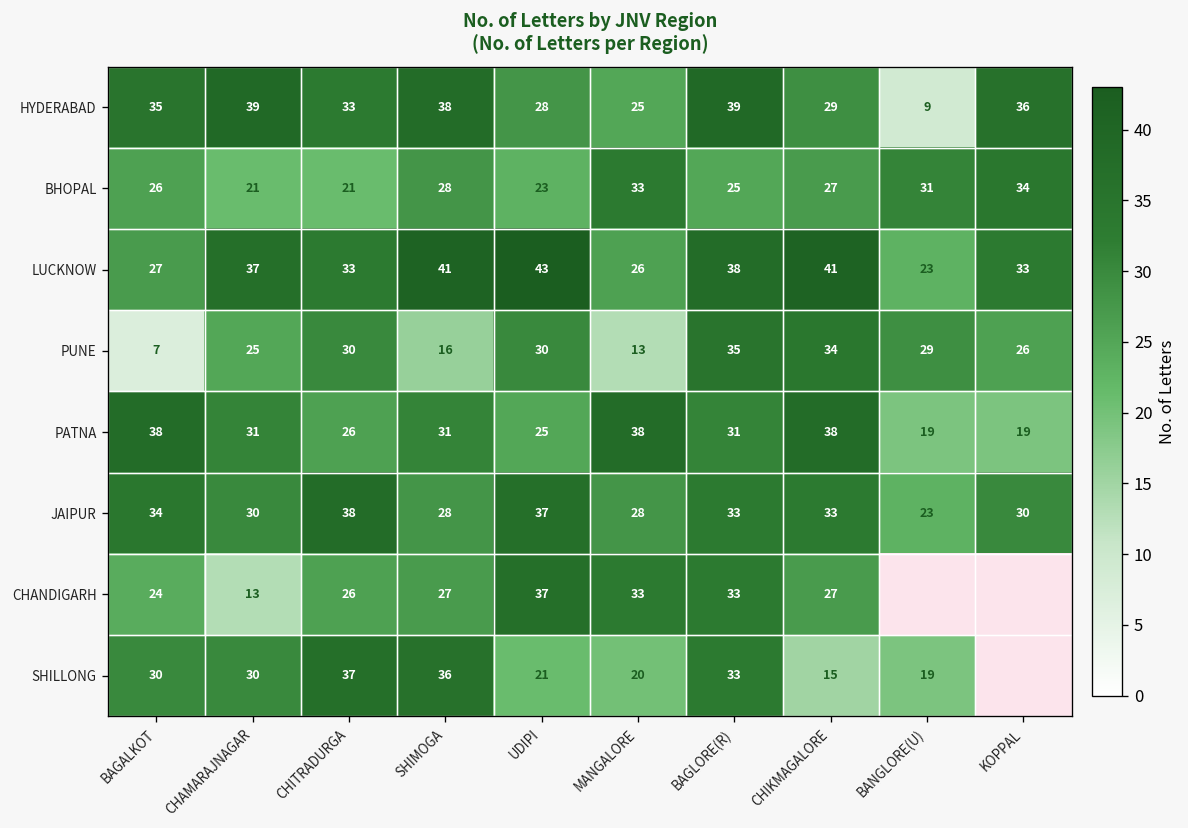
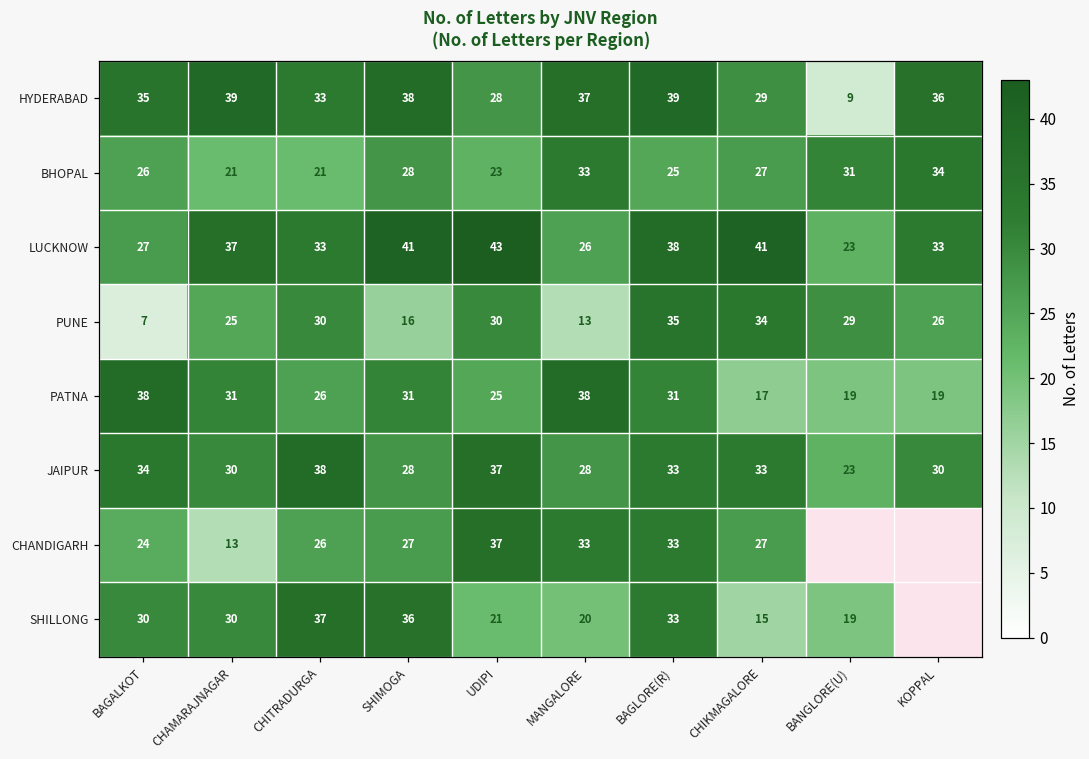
  {
    "HYDERABAD": {
      "BAGALKOT": 35,
      "CHAMARAJNAGAR": 39,
      "CHITRADURGA": 33,
      "SHIMOGA": 38,
      "UDIPI": 28,
-     "MANGALORE": 25,
+     "MANGALORE": 37,
      "BAGLORE(R)": 39,
      "CHIKMAGALORE": 29,
      "BANGLORE(U)": 9,
      "KOPPAL": 36
    },
    "BHOPAL": {
      "BAGALKOT": 26,
      "CHAMARAJNAGAR": 21,
      "CHITRADURGA": 21,
      "SHIMOGA": 28,
      "UDIPI": 23,
      "MANGALORE": 33,
      "BAGLORE(R)": 25,
      "CHIKMAGALORE": 27,
      "BANGLORE(U)": 31,
      "KOPPAL": 34
    },
    "LUCKNOW": {
      "BAGALKOT": 27,
      "CHAMARAJNAGAR": 37,
      "CHITRADURGA": 33,
      "SHIMOGA": 41,
      "UDIPI": 43,
      "MANGALORE": 26,
      "BAGLORE(R)": 38,
      "CHIKMAGALORE": 41,
      "BANGLORE(U)": 23,
      "KOPPAL": 33
    },
    "PUNE": {
      "BAGALKOT": 7,
      "CHAMARAJNAGAR": 25,
      "CHITRADURGA": 30,
      "SHIMOGA": 16,
      "UDIPI": 30,
      "MANGALORE": 13,
      "BAGLORE(R)": 35,
      "CHIKMAGALORE": 34,
      "BANGLORE(U)": 29,
      "KOPPAL": 26
    },
    "PATNA": {
      "BAGALKOT": 38,
      "CHAMARAJNAGAR": 31,
      "CHITRADURGA": 26,
      "SHIMOGA": 31,
      "UDIPI": 25,
      "MANGALORE": 38,
      "BAGLORE(R)": 31,
-     "CHIKMAGALORE": 38,
+     "CHIKMAGALORE": 17,
      "BANGLORE(U)": 19,
      "KOPPAL": 19
    },
    "JAIPUR": {
      "BAGALKOT": 34,
      "CHAMARAJNAGAR": 30,
      "CHITRADURGA": 38,
      "SHIMOGA": 28,
      "UDIPI": 37,
      "MANGALORE": 28,
      "BAGLORE(R)": 33,
      "CHIKMAGALORE": 33,
      "BANGLORE(U)": 23,
      "KOPPAL": 30
    },
    "CHANDIGARH": {
      "BAGALKOT": 24,
      "CHAMARAJNAGAR": 13,
      "CHITRADURGA": 26,
      "SHIMOGA": 27,
      "UDIPI": 37,
      "MANGALORE": 33,
      "BAGLORE(R)": 33,
      "CHIKMAGALORE": 27
    },
    "SHILLONG": {
      "BAGALKOT": 30,
      "CHAMARAJNAGAR": 30,
      "CHITRADURGA": 37,
      "SHIMOGA": 36,
      "UDIPI": 21,
      "MANGALORE": 20,
      "BAGLORE(R)": 33,
      "CHIKMAGALORE": 15,
      "BANGLORE(U)": 19
    }
  }
